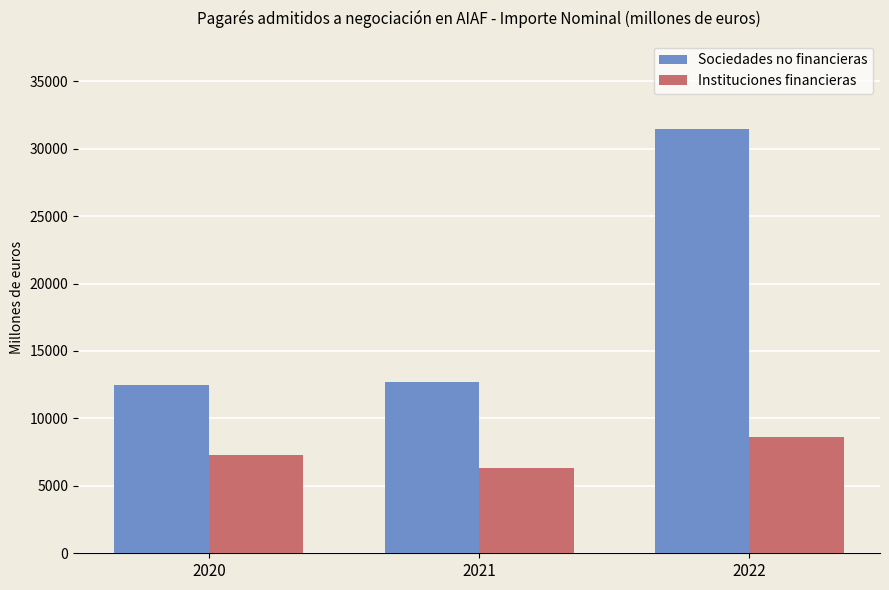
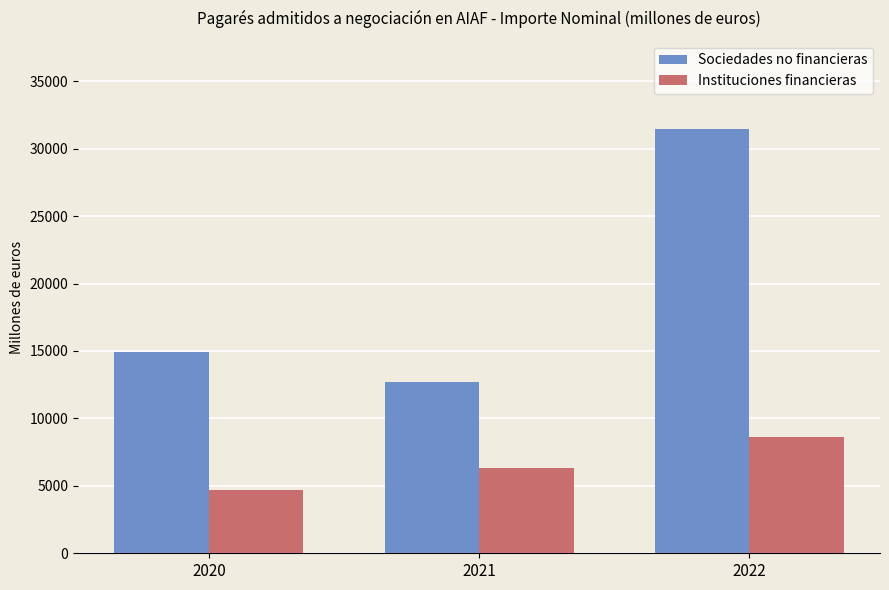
  {
    "Sociedades no financieras": {
-     "2020": 12500,
+     "2020": 14900,
      "2021": 12700,
      "2022": 31400
    },
    "Instituciones financieras": {
-     "2020": 7300,
+     "2020": 4700,
      "2021": 6300,
      "2022": 8600
    }
  }
